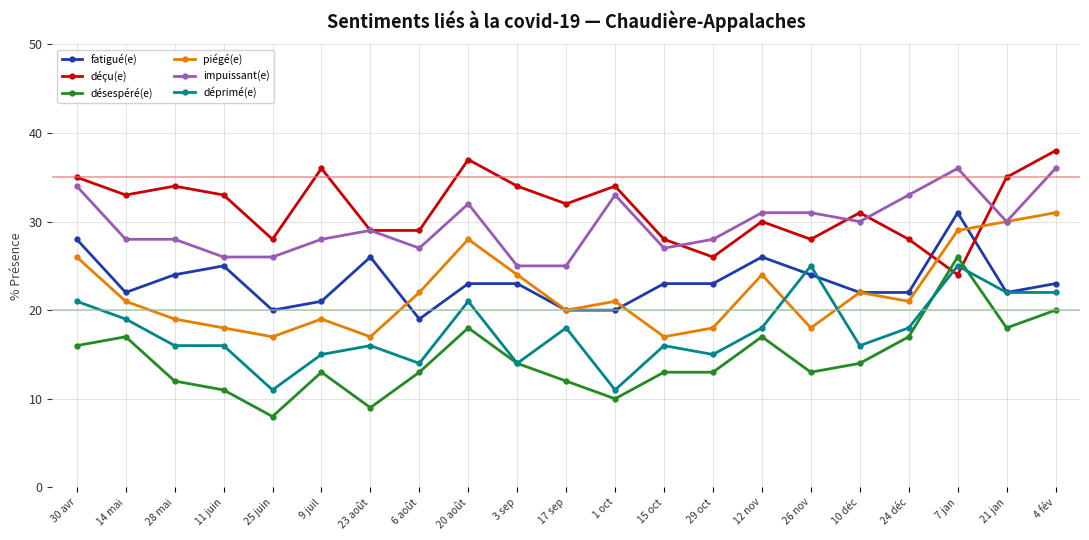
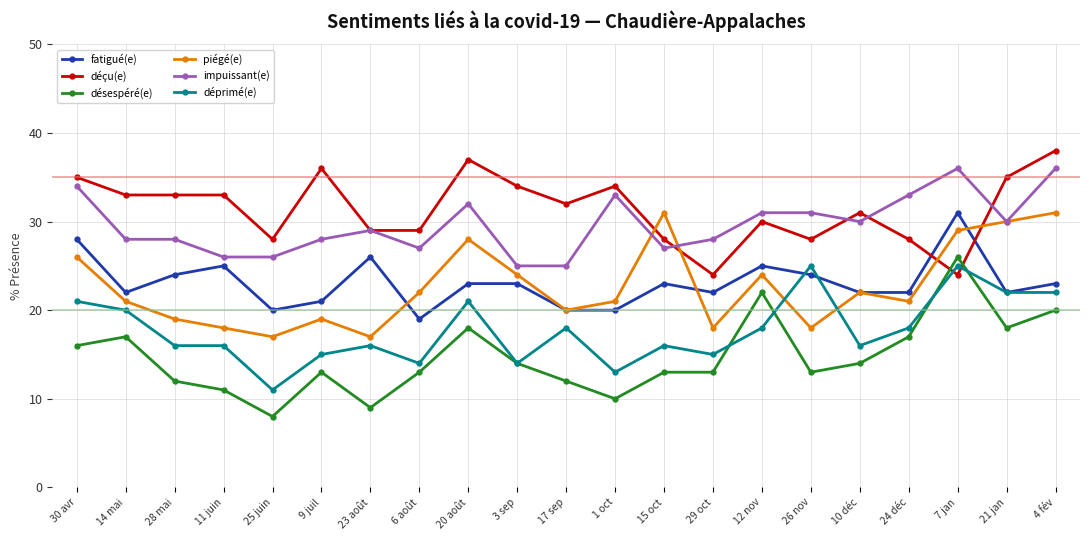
  {
    "fatigué(e)": {
      "30 avr": 28,
      "14 mai": 22,
      "28 mai": 24,
      "11 juin": 25,
      "25 juin": 20,
      "9 juil": 21,
      "23 août": 26,
      "6 août": 19,
      "20 août": 23,
      "3 sep": 23,
      "1 oct": 20,
      "15 oct": 23,
-     "29 oct": 23,
-     "12 nov": 26,
+     "29 oct": 22,
+     "12 nov": 25,
      "26 nov": 24,
      "24 déc": 22,
      "7 jan": 31,
      "4 fév": 23
    },
    "déçu(e)": {
      "30 avr": 35,
      "14 mai": 33,
-     "28 mai": 34,
+     "28 mai": 33,
      "11 juin": 33,
      "25 juin": 28,
      "9 juil": 36,
      "6 août": 29,
      "20 août": 37,
      "3 sep": 34,
      "17 sep": 32,
      "1 oct": 34,
      "15 oct": 28,
-     "29 oct": 26,
+     "29 oct": 24,
      "12 nov": 30,
      "26 nov": 28,
      "10 déc": 31,
      "24 déc": 28,
      "7 jan": 24,
      "21 jan": 35,
      "4 fév": 38
    },
    "désespéré(e)": {
      "30 avr": 16,
      "14 mai": 17,
      "28 mai": 12,
      "11 juin": 11,
      "25 juin": 8,
      "9 juil": 13,
      "23 août": 9,
      "6 août": 13,
      "20 août": 18,
      "17 sep": 12,
      "1 oct": 10,
      "15 oct": 13,
      "29 oct": 13,
-     "12 nov": 17,
+     "12 nov": 22,
      "26 nov": 13,
      "10 déc": 14,
      "24 déc": 17,
      "7 jan": 26,
      "21 jan": 18,
      "4 fév": 20
    },
    "piégé(e)": {
      "30 avr": 26,
      "14 mai": 21,
      "28 mai": 19,
      "11 juin": 18,
      "25 juin": 17,
      "9 juil": 19,
      "23 août": 17,
      "6 août": 22,
      "20 août": 28,
      "3 sep": 24,
      "1 oct": 21,
-     "15 oct": 17,
+     "15 oct": 31,
      "29 oct": 18,
      "12 nov": 24,
      "26 nov": 18,
      "24 déc": 21,
      "7 jan": 29,
      "4 fév": 31
    },
    "impuissant(e)": {
      "30 avr": 34,
      "14 mai": 28,
      "28 mai": 28,
      "11 juin": 26,
      "25 juin": 26,
      "9 juil": 28,
      "6 août": 27,
      "20 août": 32,
      "3 sep": 25,
      "17 sep": 25,
      "1 oct": 33,
      "15 oct": 27,
      "29 oct": 28,
      "12 nov": 31,
      "26 nov": 31,
      "10 déc": 30,
      "24 déc": 33,
      "7 jan": 36,
      "4 fév": 36
    },
    "déprimé(e)": {
      "30 avr": 21,
-     "14 mai": 19,
+     "14 mai": 20,
      "28 mai": 16,
      "11 juin": 16,
      "25 juin": 11,
      "9 juil": 15,
      "23 août": 16,
      "6 août": 14,
      "20 août": 21,
      "17 sep": 18,
-     "1 oct": 11,
+     "1 oct": 13,
      "15 oct": 16,
      "29 oct": 15,
      "12 nov": 18,
      "26 nov": 25,
      "10 déc": 16,
      "24 déc": 18,
      "7 jan": 25,
      "4 fév": 22
    }
  }
